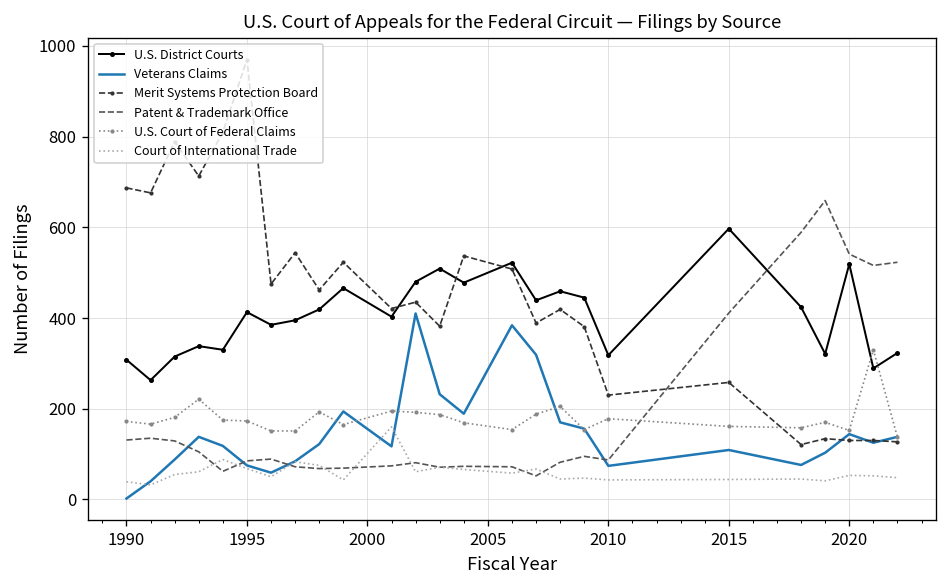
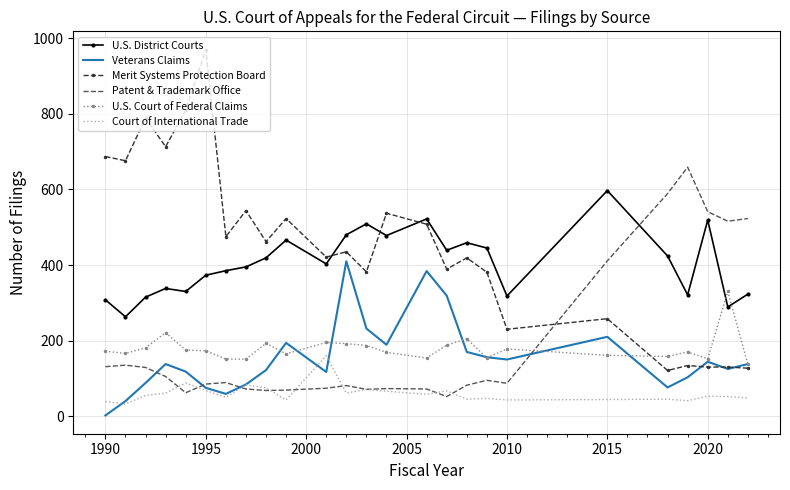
  {
    "U.S. District Courts": {
      "1990": 310,
-     "1995": 410,
+     "1995": 370,
      "2010": 320,
      "2015": 600,
      "2020": 520
    },
    "Veterans Claims": {
      "1990": 0,
      "1995": 80,
-     "2010": 70,
-     "2015": 110,
+     "2010": 150,
+     "2015": 210,
      "2020": 140
    }
  }
